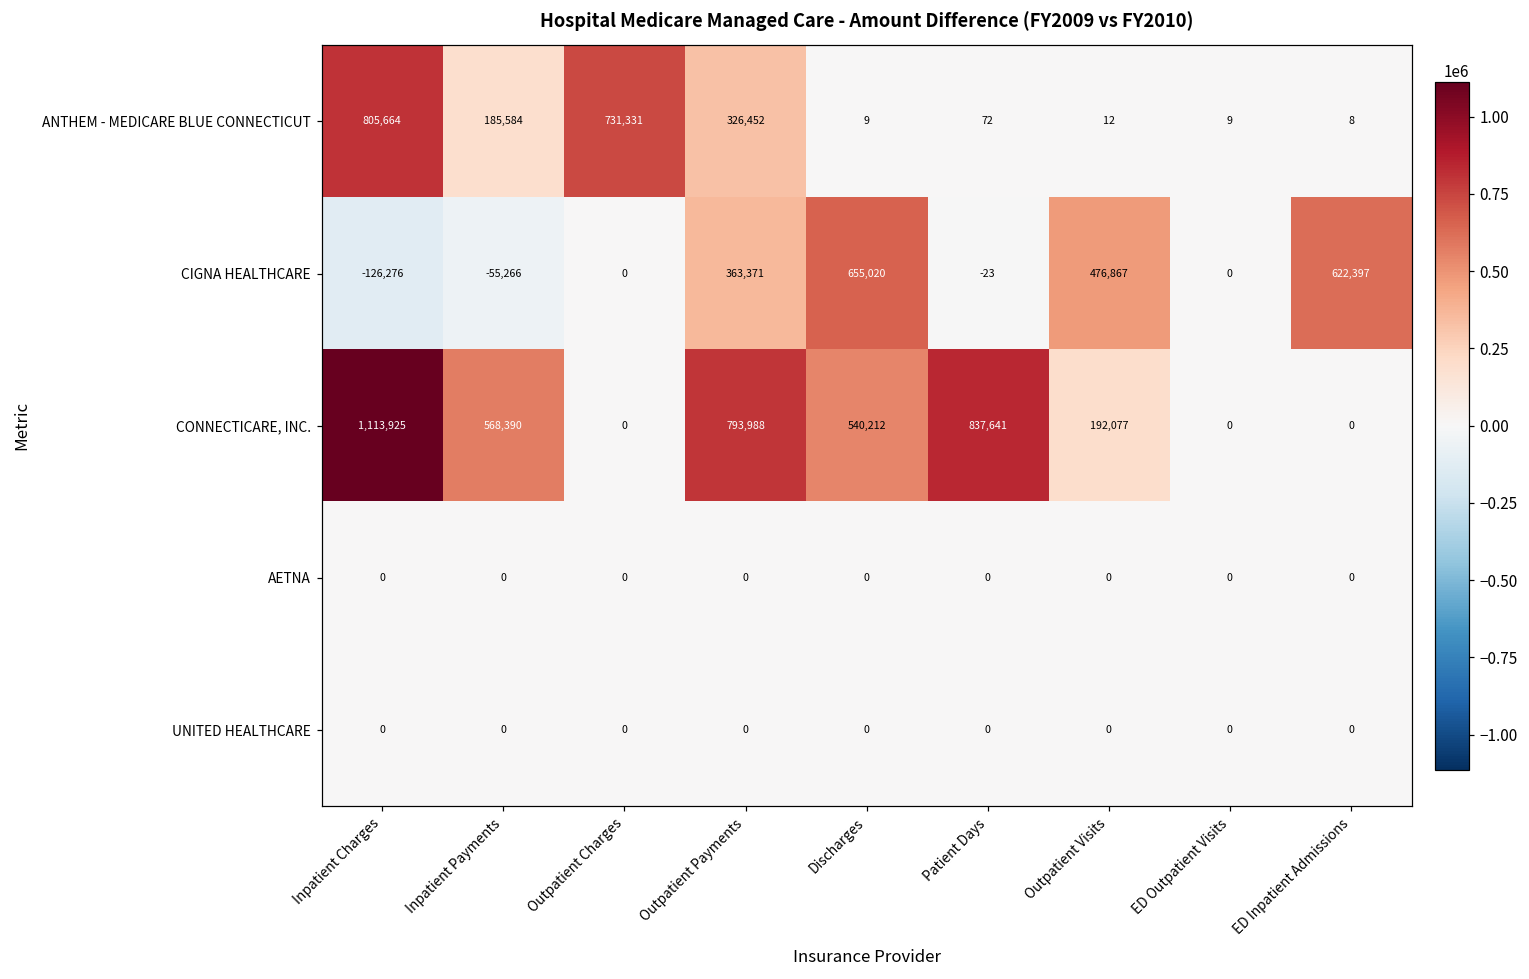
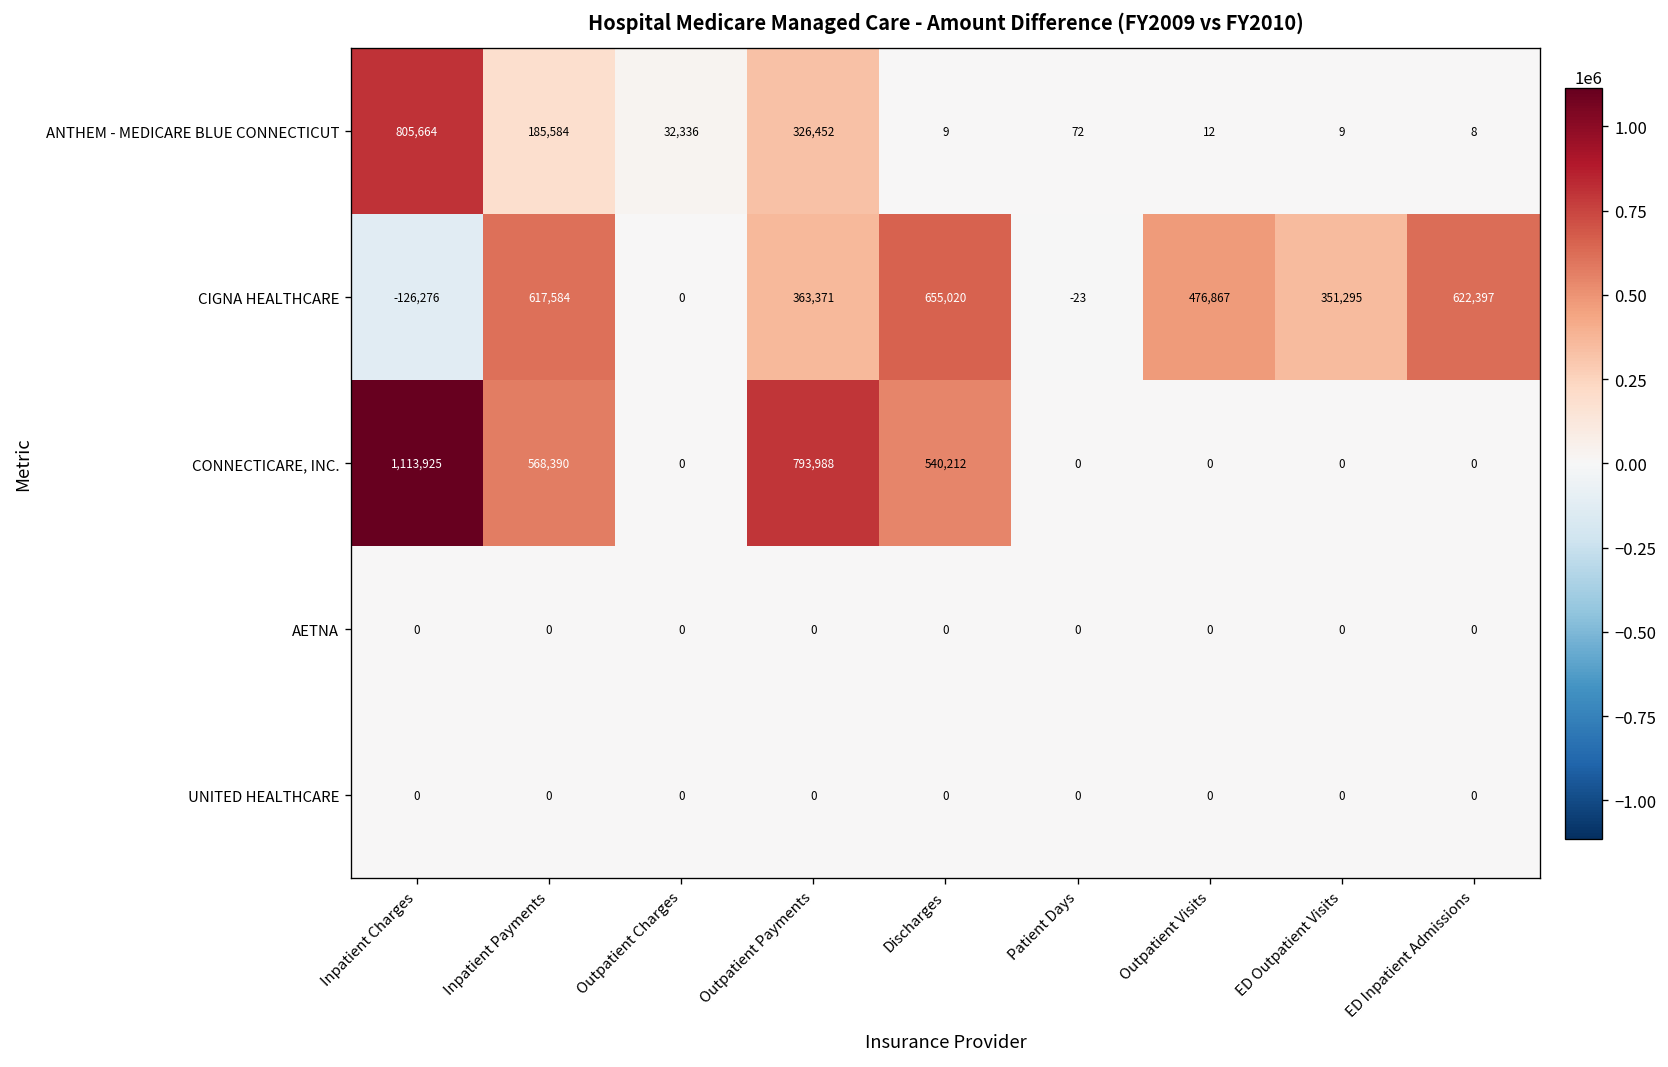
  {
    "ANTHEM - MEDICARE BLUE CONNECTICUT": {
      "Inpatient Charges": "805,664",
      "Inpatient Payments": "185,584",
-     "Outpatient Charges": "731,331",
+     "Outpatient Charges": "32,336",
      "Outpatient Payments": "326,452",
      "Discharges": "9",
      "Patient Days": "72",
      "Outpatient Visits": "12",
      "ED Outpatient Visits": "9",
      "ED Inpatient Admissions": "8"
    },
    "CIGNA HEALTHCARE": {
      "Inpatient Charges": "-126,276",
-     "Inpatient Payments": "-55,266",
+     "Inpatient Payments": "617,584",
      "Outpatient Charges": "0",
      "Outpatient Payments": "363,371",
      "Discharges": "655,020",
      "Patient Days": "-23",
      "Outpatient Visits": "476,867",
-     "ED Outpatient Visits": "0",
+     "ED Outpatient Visits": "351,295",
      "ED Inpatient Admissions": "622,397"
    },
    "CONNECTICARE, INC.": {
      "Inpatient Charges": "1,113,925",
      "Inpatient Payments": "568,390",
      "Outpatient Charges": "0",
      "Outpatient Payments": "793,988",
      "Discharges": "540,212",
-     "Patient Days": "837,641",
-     "Outpatient Visits": "192,077",
+     "Patient Days": "0",
+     "Outpatient Visits": "0",
      "ED Outpatient Visits": "0",
      "ED Inpatient Admissions": "0"
    },
    "AETNA": {
      "Inpatient Charges": "0",
      "Inpatient Payments": "0",
      "Outpatient Charges": "0",
      "Outpatient Payments": "0",
      "Discharges": "0",
      "Patient Days": "0",
      "Outpatient Visits": "0",
      "ED Outpatient Visits": "0",
      "ED Inpatient Admissions": "0"
    },
    "UNITED HEALTHCARE": {
      "Inpatient Charges": "0",
      "Inpatient Payments": "0",
      "Outpatient Charges": "0",
      "Outpatient Payments": "0",
      "Discharges": "0",
      "Patient Days": "0",
      "Outpatient Visits": "0",
      "ED Outpatient Visits": "0",
      "ED Inpatient Admissions": "0"
    }
  }
